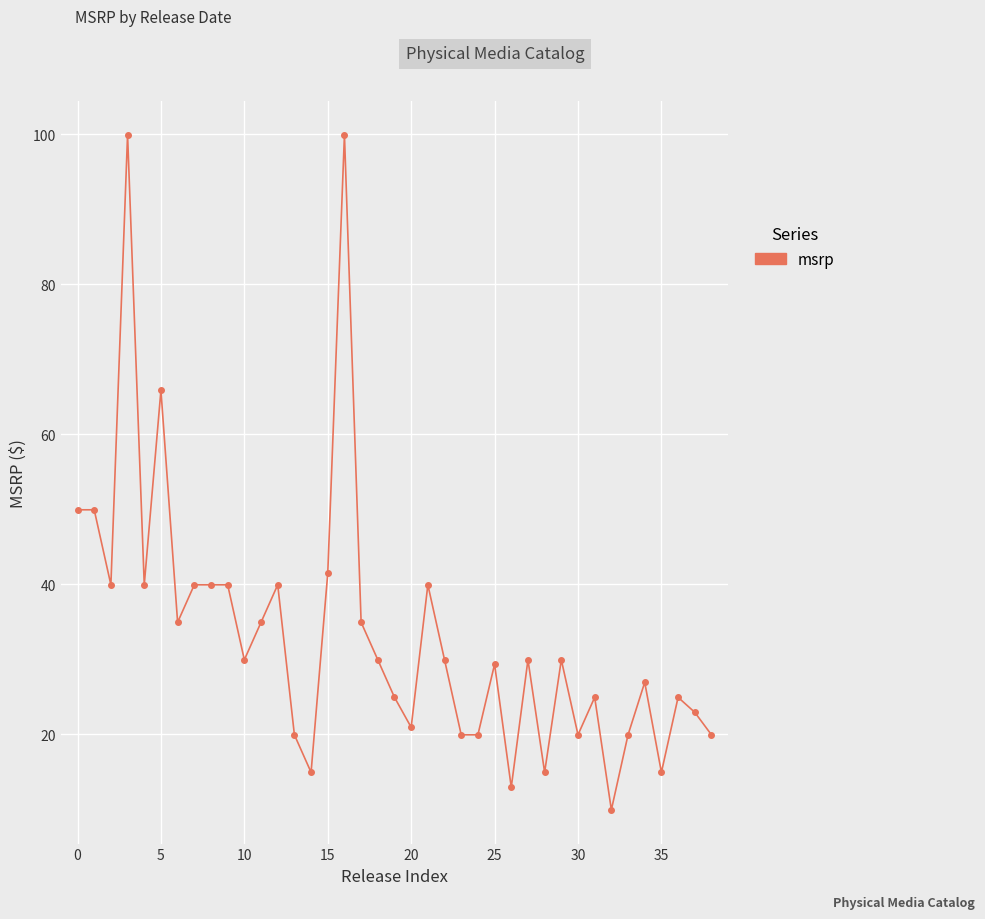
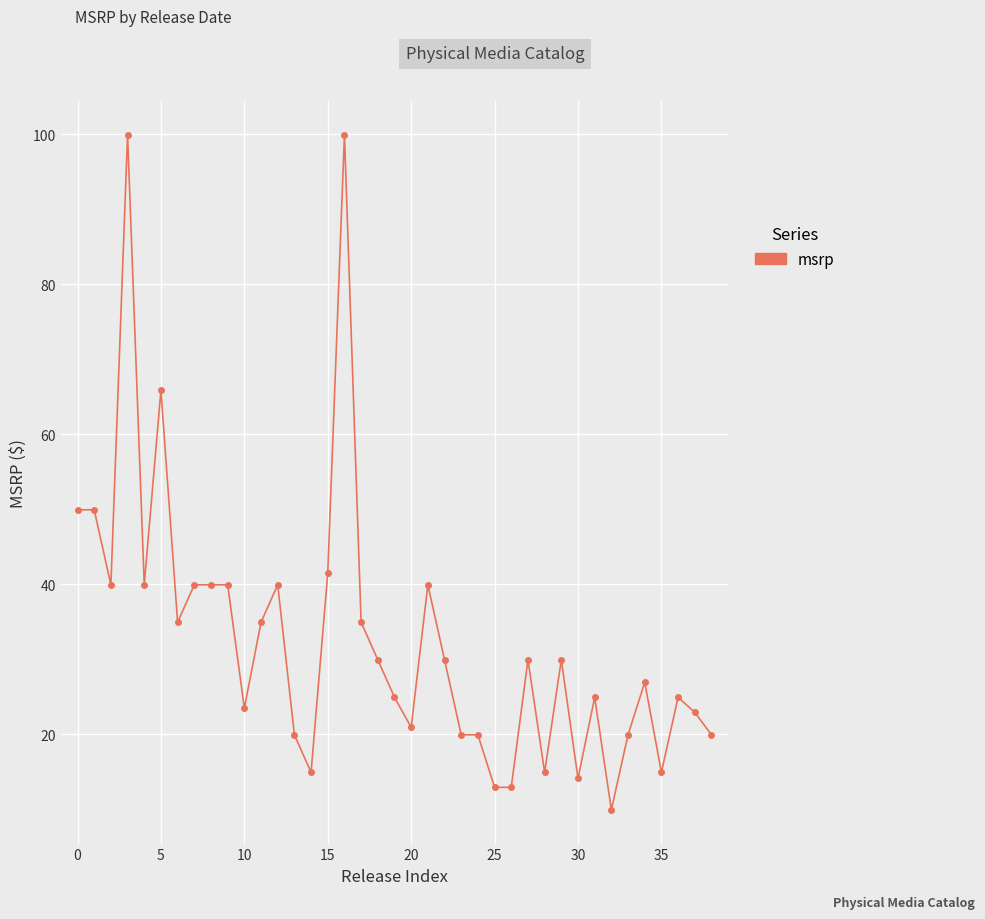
  {
    "0": 50,
    "5": 66,
-   "10": 30,
+   "10": 24,
    "15": 41,
    "20": 21,
-   "25": 29,
-   "30": 20,
+   "25": 13,
+   "30": 14,
    "35": 15
  }
